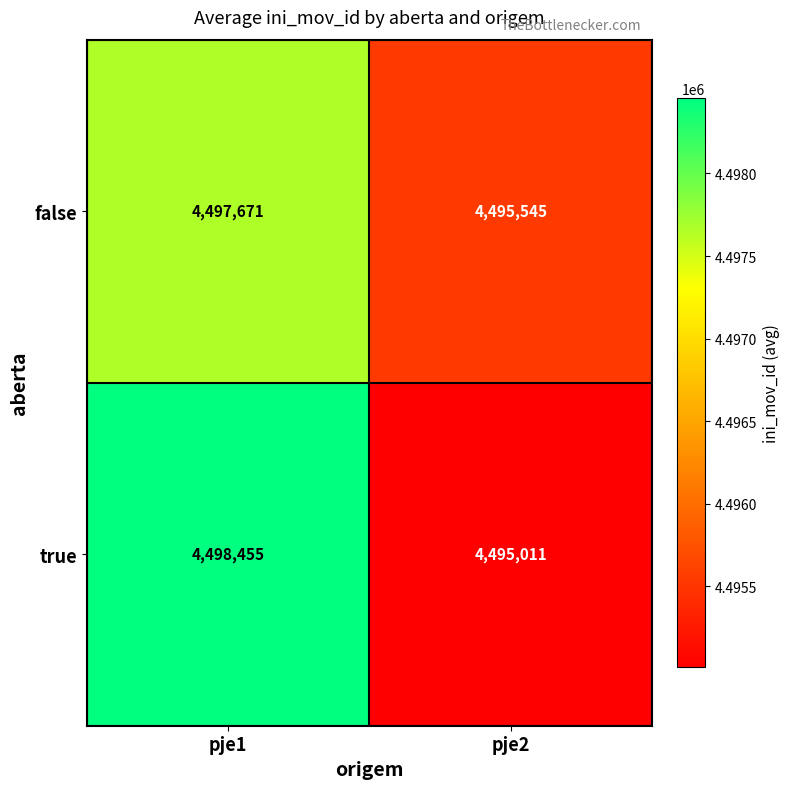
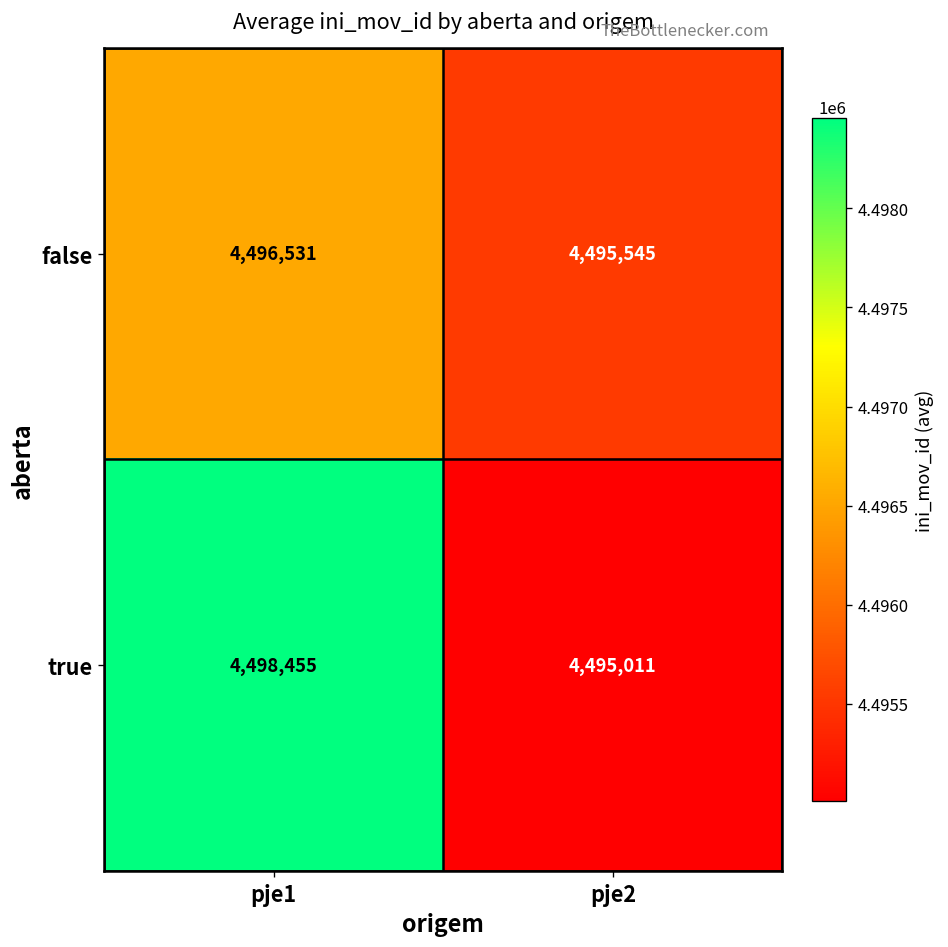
  {
    "false": {
-     "pje1": "4,497,671",
+     "pje1": "4,496,531",
      "pje2": "4,495,545"
    },
    "true": {
      "pje1": "4,498,455",
      "pje2": "4,495,011"
    }
  }
